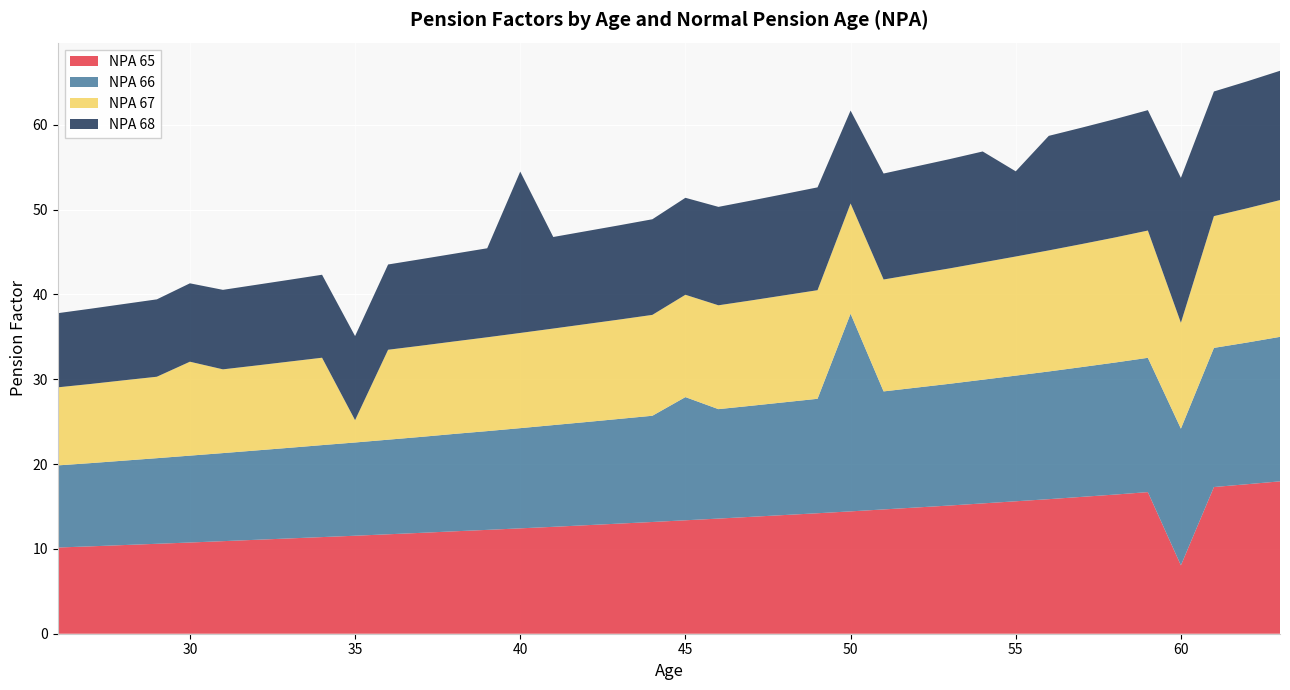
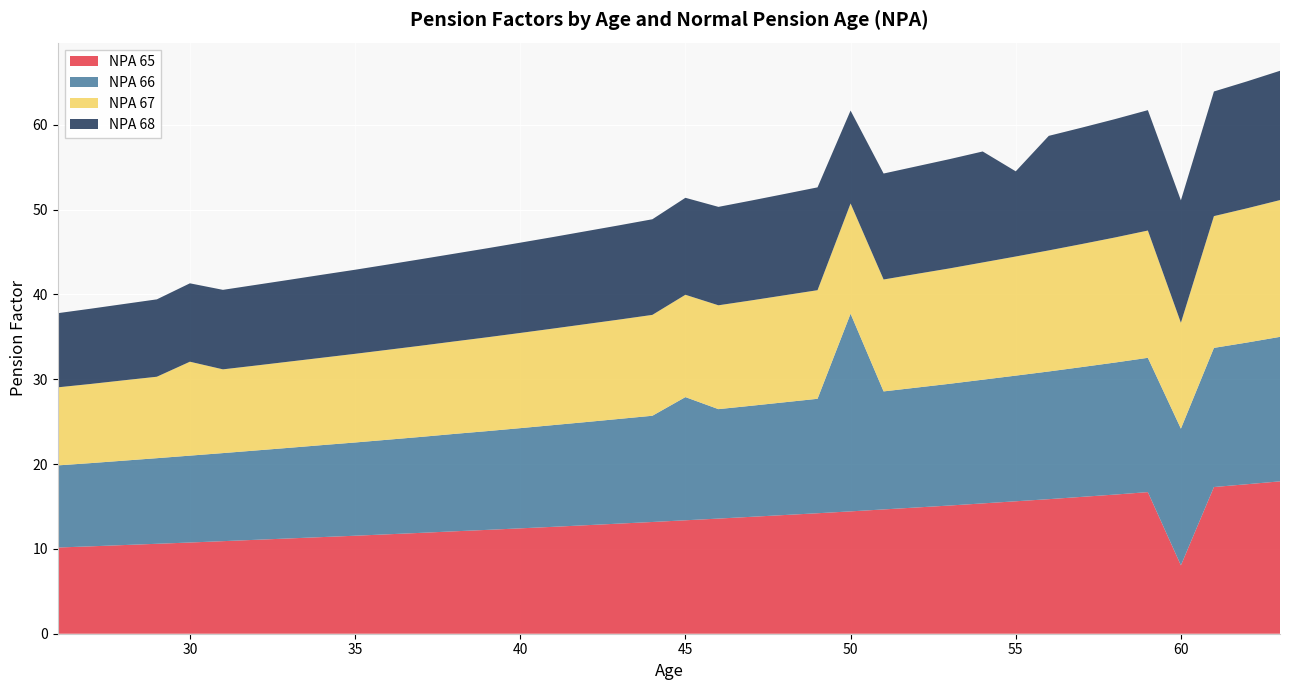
  {
    "NPA 65": {
      "30": 11,
      "35": 12,
      "40": 12,
      "45": 13,
      "50": 14,
      "55": 16,
      "60": 8
    },
    "NPA 66": {
      "30": 10,
      "35": 11,
      "40": 12,
      "45": 15,
      "50": 23,
      "55": 15,
      "60": 16
    },
    "NPA 67": {
      "30": 11,
-     "35": 3,
+     "35": 10,
      "40": 11,
      "45": 12,
      "50": 13,
      "55": 14,
      "60": 12
    },
    "NPA 68": {
      "30": 9,
      "35": 10,
-     "40": 19,
+     "40": 11,
      "45": 11,
      "50": 11,
      "55": 10,
-     "60": 17
+     "60": 14
    }
  }
